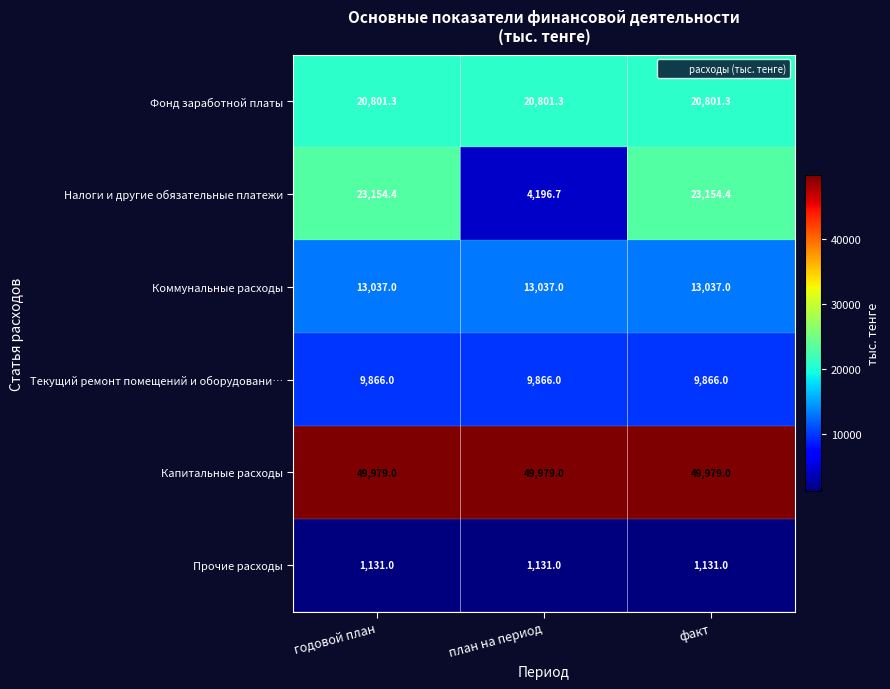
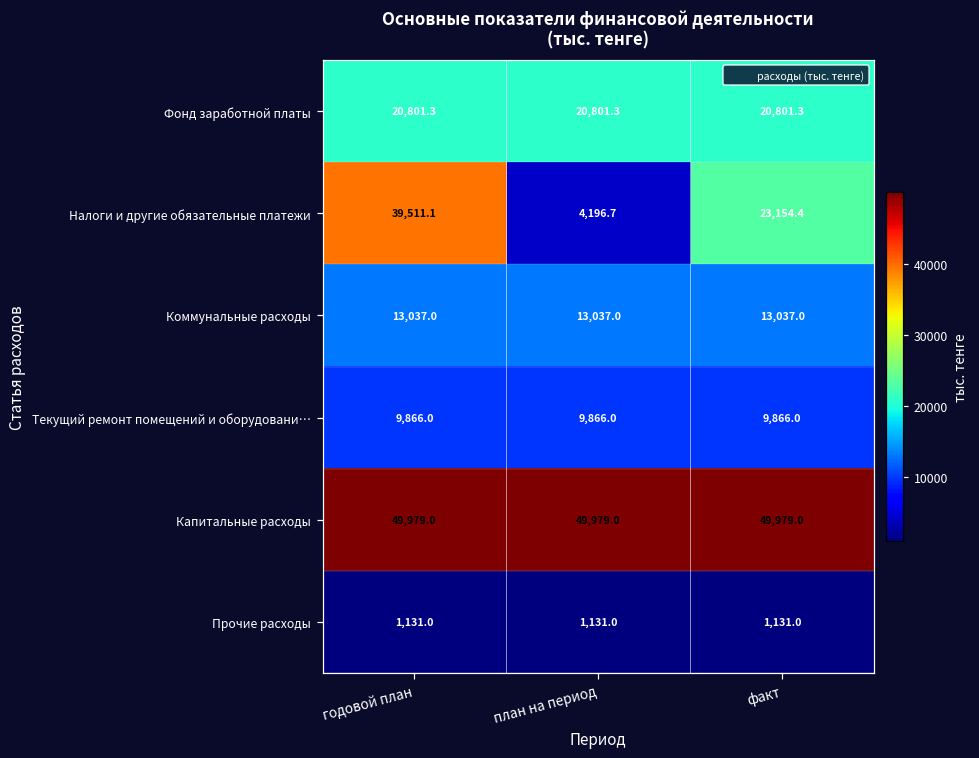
  {
    "Фонд заработной платы": {
      "годовой план": "20,801.3",
      "план на период": "20,801.3",
      "факт": "20,801.3"
    },
    "Налоги и другие обязательные платежи": {
-     "годовой план": "23,154.4",
+     "годовой план": "39,511.1",
      "план на период": "4,196.7",
      "факт": "23,154.4"
    },
    "Коммунальные расходы": {
      "годовой план": "13,037.0",
      "план на период": "13,037.0",
      "факт": "13,037.0"
    },
    "Текущий ремонт помещений и оборудовани…": {
      "годовой план": "9,866.0",
      "план на период": "9,866.0",
      "факт": "9,866.0"
    },
    "Капитальные расходы": {
      "годовой план": "49,979.0",
      "план на период": "49,979.0",
      "факт": "49,979.0"
    },
    "Прочие расходы": {
      "годовой план": "1,131.0",
      "план на период": "1,131.0",
      "факт": "1,131.0"
    }
  }
